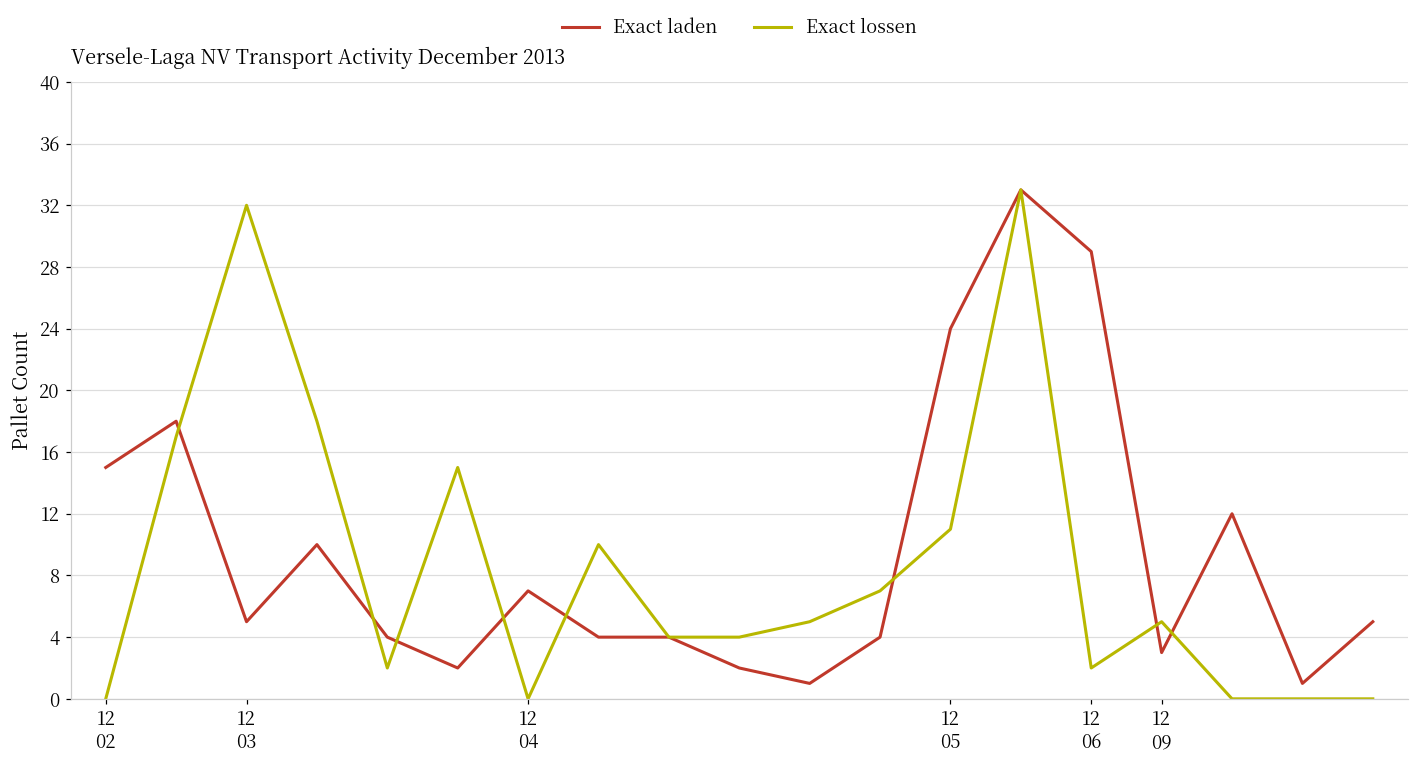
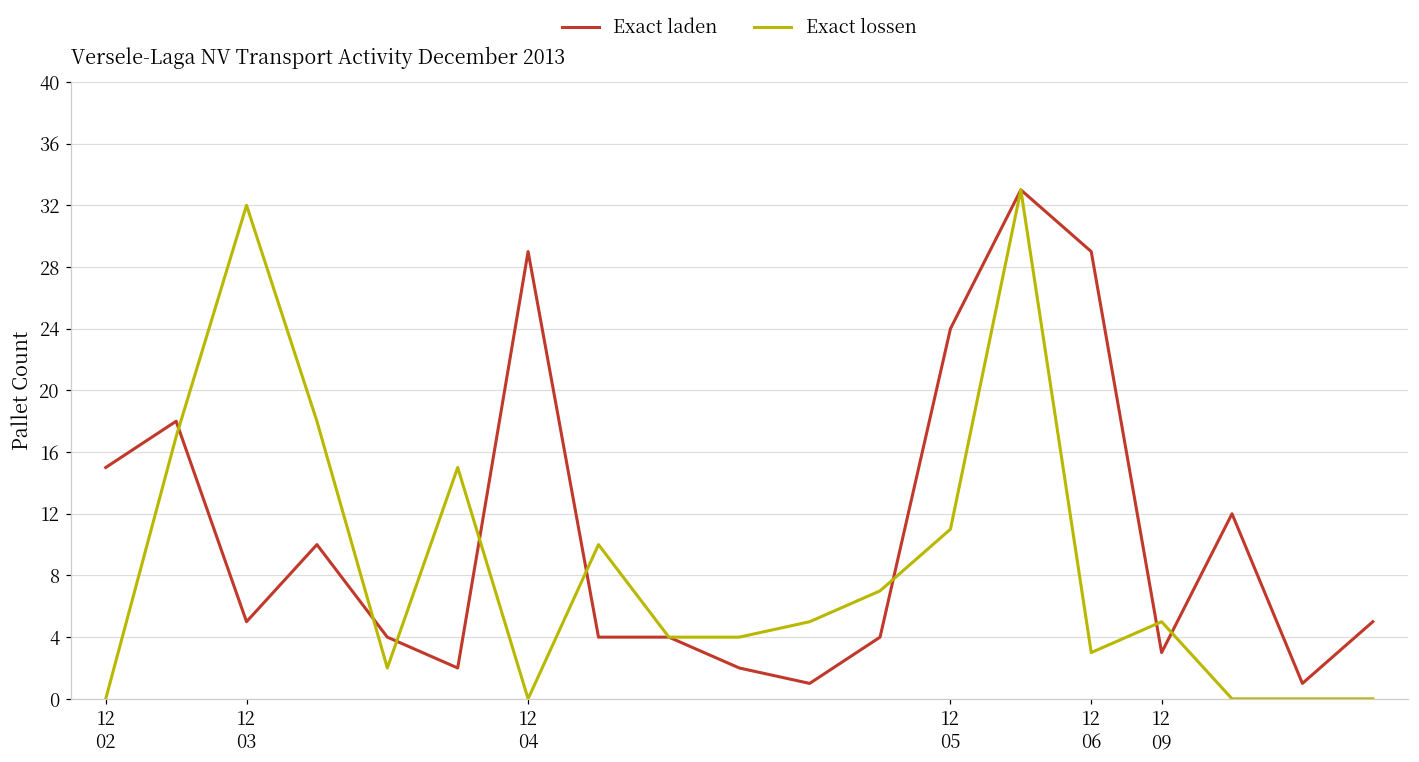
  {
    "Exact laden": {
      "12 02": 15,
      "12 03": 5,
-     "12 04": 7,
+     "12 04": 29,
      "12 05": 24,
      "12 06": 29,
      "12 09": 3
    },
    "Exact lossen": {
      "12 02": 0,
      "12 03": 32,
      "12 04": 0,
      "12 05": 11,
-     "12 06": 2,
+     "12 06": 3,
      "12 09": 5
    }
  }
